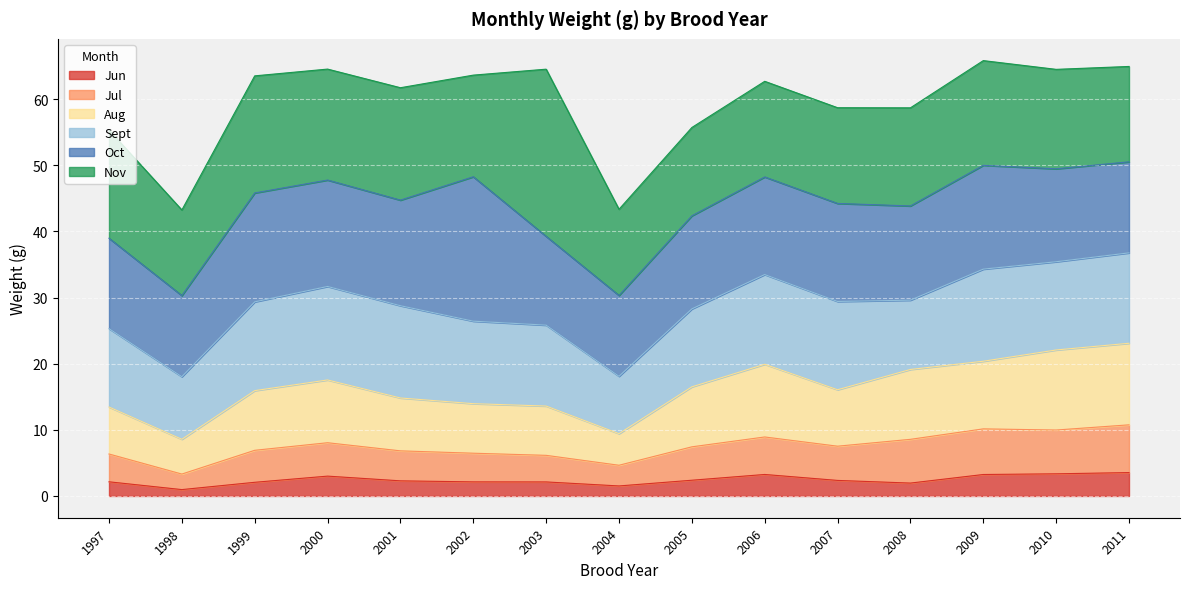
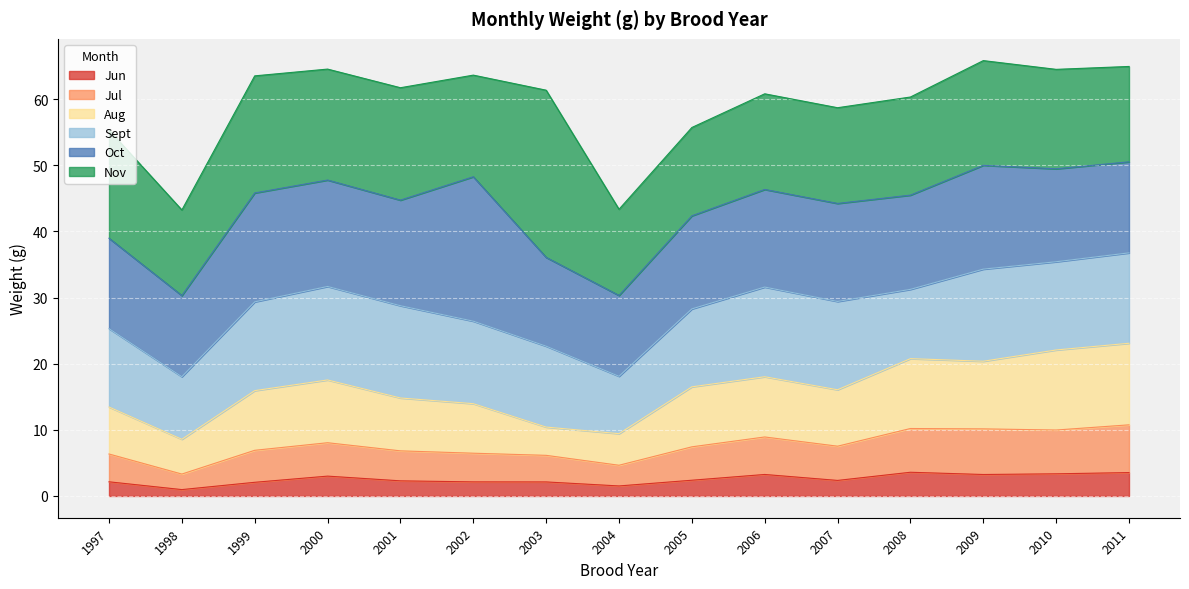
  {
    "Jun": {
      "1997": 2,
      "1998": 1,
      "1999": 2,
      "2000": 3,
      "2001": 2,
      "2002": 2,
      "2003": 2,
      "2004": 2,
      "2005": 2,
      "2006": 3,
      "2007": 2,
-     "2008": 2,
+     "2008": 4,
      "2009": 3,
      "2010": 3,
      "2011": 4
    },
    "Jul": {
      "1997": 4,
      "1998": 2,
      "1999": 5,
      "2000": 5,
      "2001": 5,
      "2002": 4,
      "2003": 4,
      "2004": 3,
      "2005": 5,
      "2006": 6,
      "2007": 5,
      "2008": 7,
      "2009": 7,
      "2010": 7,
      "2011": 7
    },
    "Aug": {
      "1997": 7,
      "1998": 5,
      "1999": 9,
      "2000": 9,
      "2001": 8,
      "2002": 7,
-     "2003": 7,
+     "2003": 4,
      "2004": 5,
      "2005": 9,
-     "2006": 11,
+     "2006": 9,
      "2007": 9,
      "2008": 11,
      "2009": 10,
      "2010": 12,
      "2011": 12
    },
    "Sept": {
      "1997": 12,
      "1998": 9,
      "1999": 13,
      "2000": 14,
      "2001": 14,
      "2002": 12,
      "2003": 12,
      "2004": 9,
      "2005": 12,
      "2006": 14,
      "2007": 13,
      "2008": 10,
      "2009": 14,
      "2010": 13,
      "2011": 14
    },
    "Oct": {
      "1997": 14,
      "1998": 12,
      "1999": 16,
      "2000": 16,
      "2001": 16,
      "2002": 22,
      "2003": 13,
      "2004": 12,
      "2005": 14,
      "2006": 15,
      "2007": 15,
      "2008": 14,
      "2009": 16,
      "2010": 14,
      "2011": 14
    },
    "Nov": {
      "1998": 13,
      "1999": 18,
      "2000": 17,
      "2001": 17,
      "2002": 15,
      "2003": 25,
      "2004": 13,
      "2005": 13,
      "2006": 14,
      "2007": 14,
      "2008": 15,
      "2009": 16,
      "2010": 15,
      "2011": 14
    }
  }
